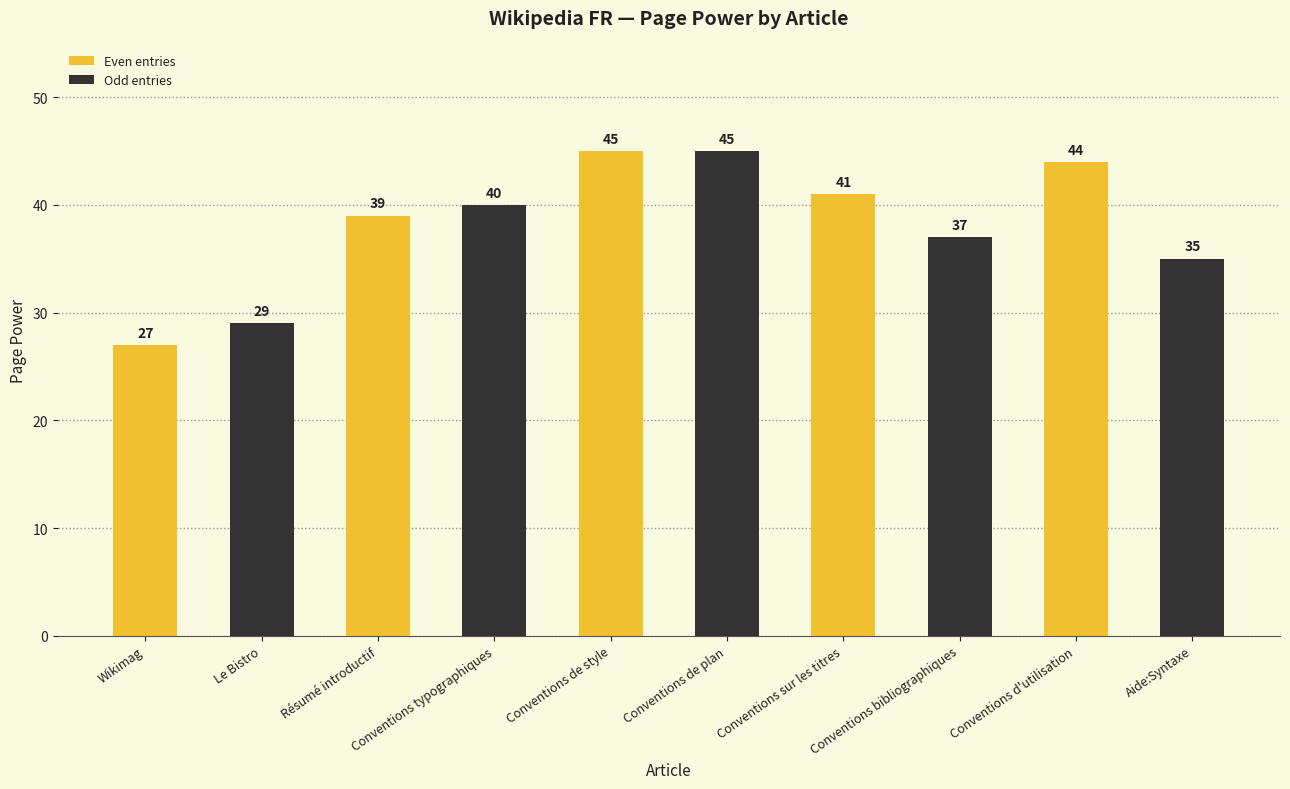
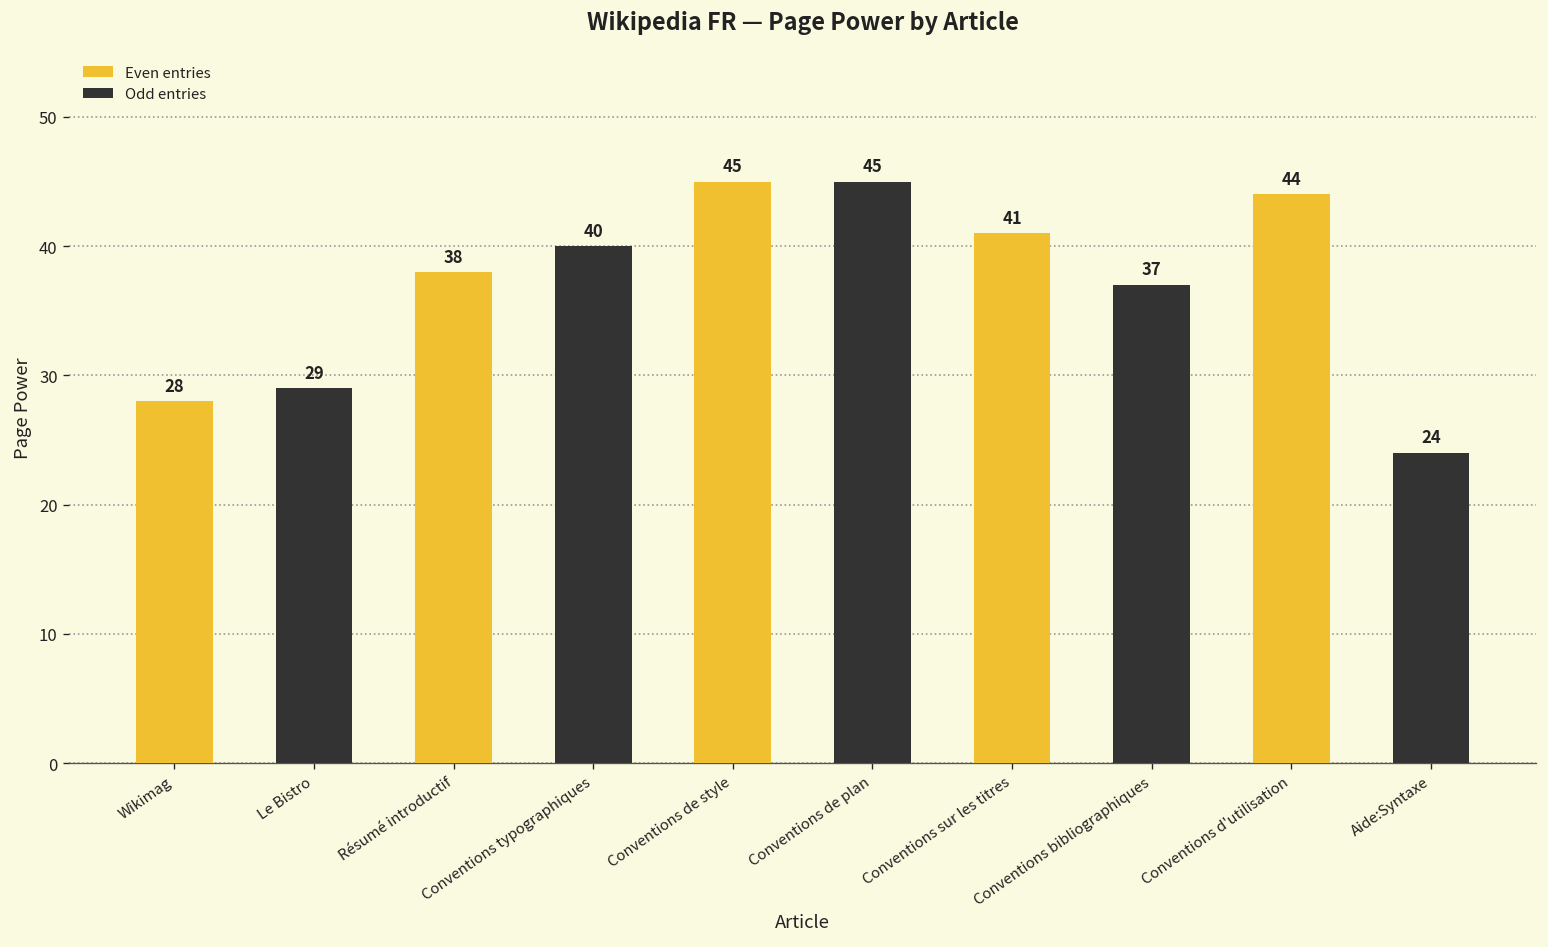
  {
-   "Wikimag": 27,
+   "Wikimag": 28,
    "Le Bistro": 29,
-   "Résumé introductif": 39,
+   "Résumé introductif": 38,
    "Conventions typographiques": 40,
    "Conventions de style": 45,
    "Conventions de plan": 45,
    "Conventions sur les titres": 41,
    "Conventions bibliographiques": 37,
    "Conventions d'utilisation": 44,
-   "Aide:Syntaxe": 35
+   "Aide:Syntaxe": 24
  }
